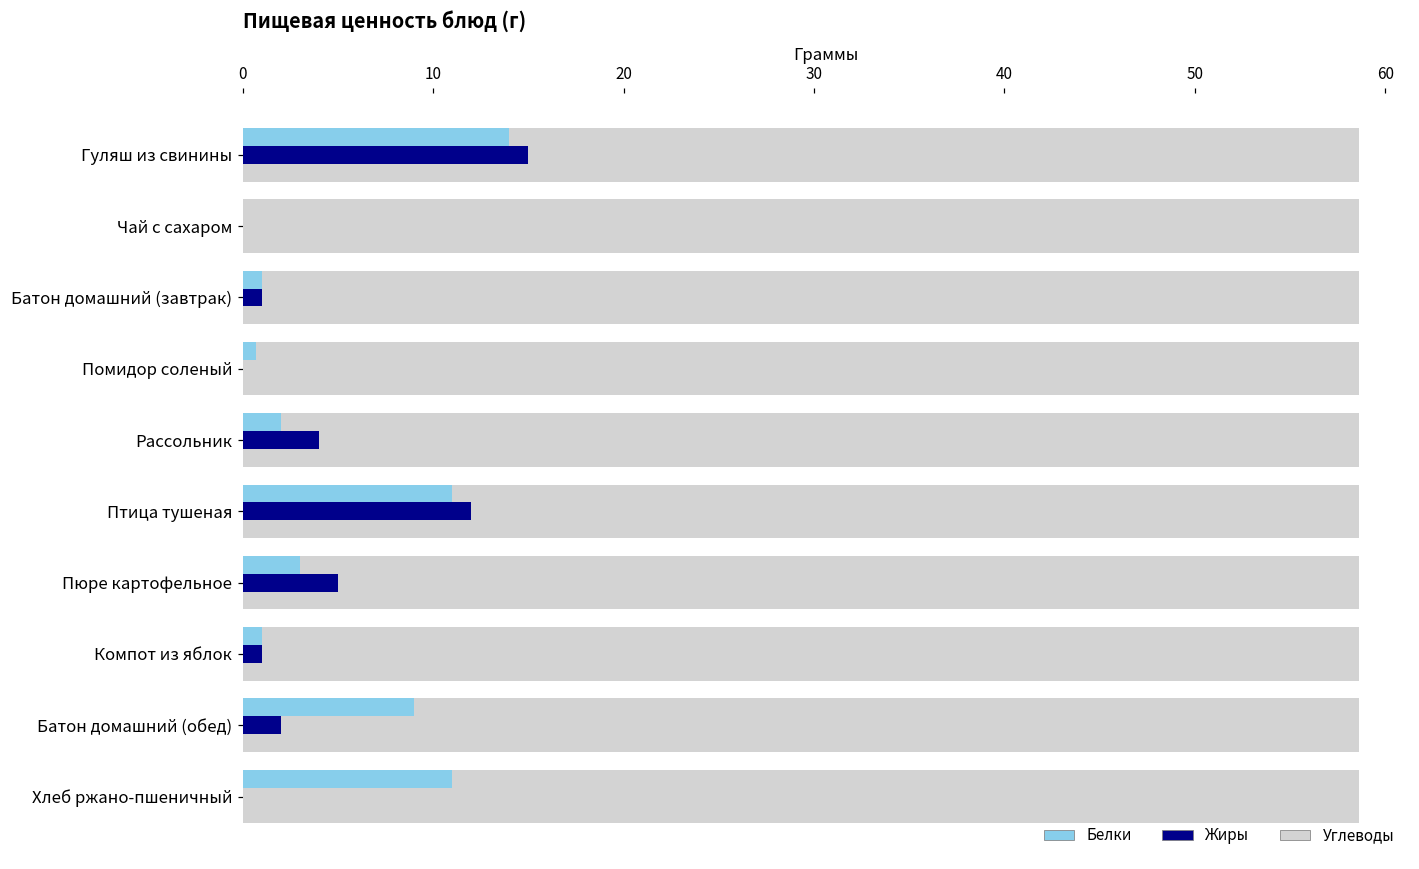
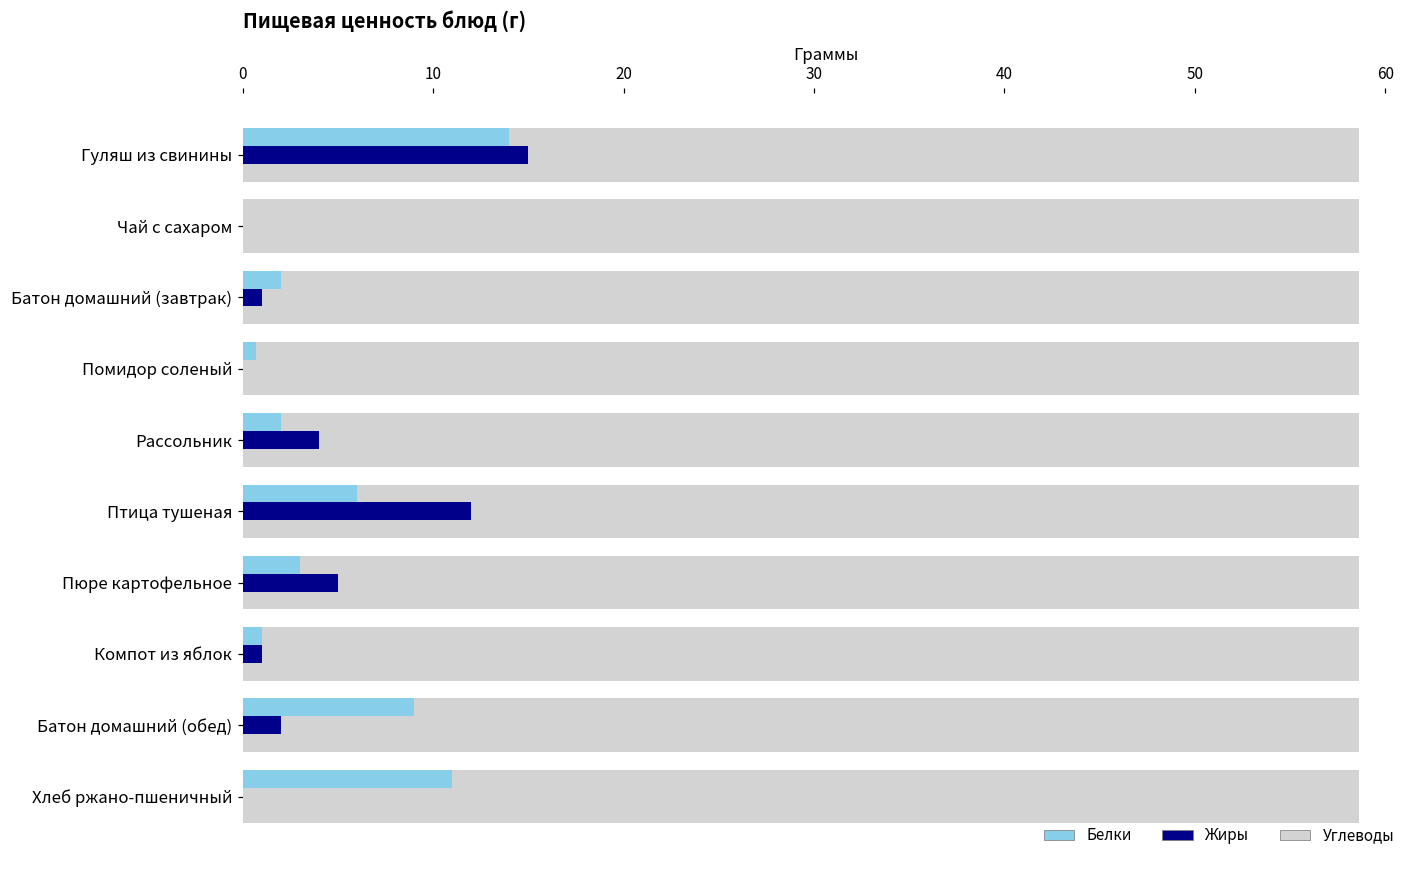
  {
    "Белки": {
      "Чай с сахаром": 0,
-     "Батон домашний (завтрак)": 1,
-     "Птица тушеная": 11
+     "Батон домашний (завтрак)": 2,
+     "Птица тушеная": 6
    },
    "Жиры": {
      "Чай с сахаром": 0,
      "Помидор соленый": 0,
      "Хлеб ржано-пшеничный": 0
    }
  }
